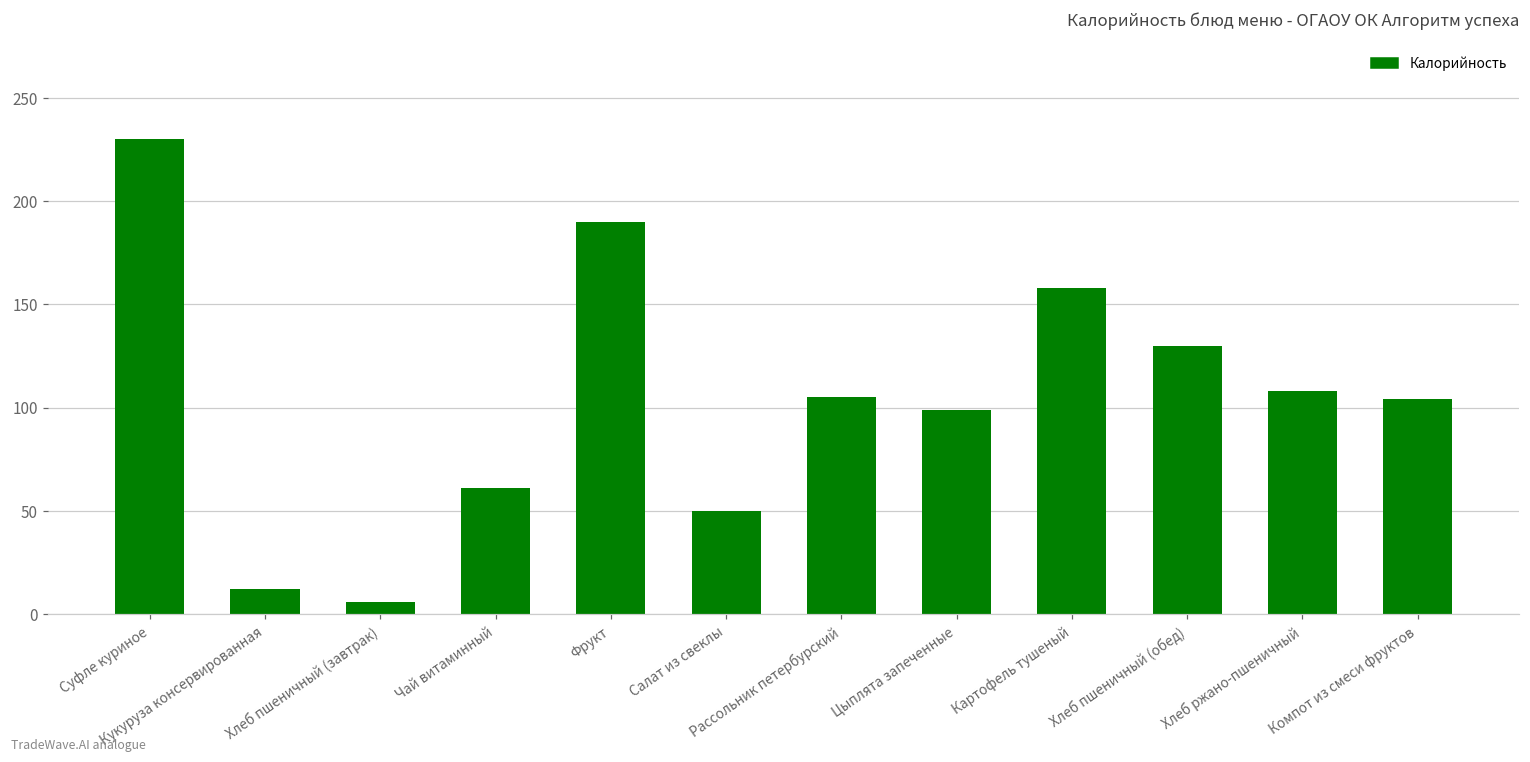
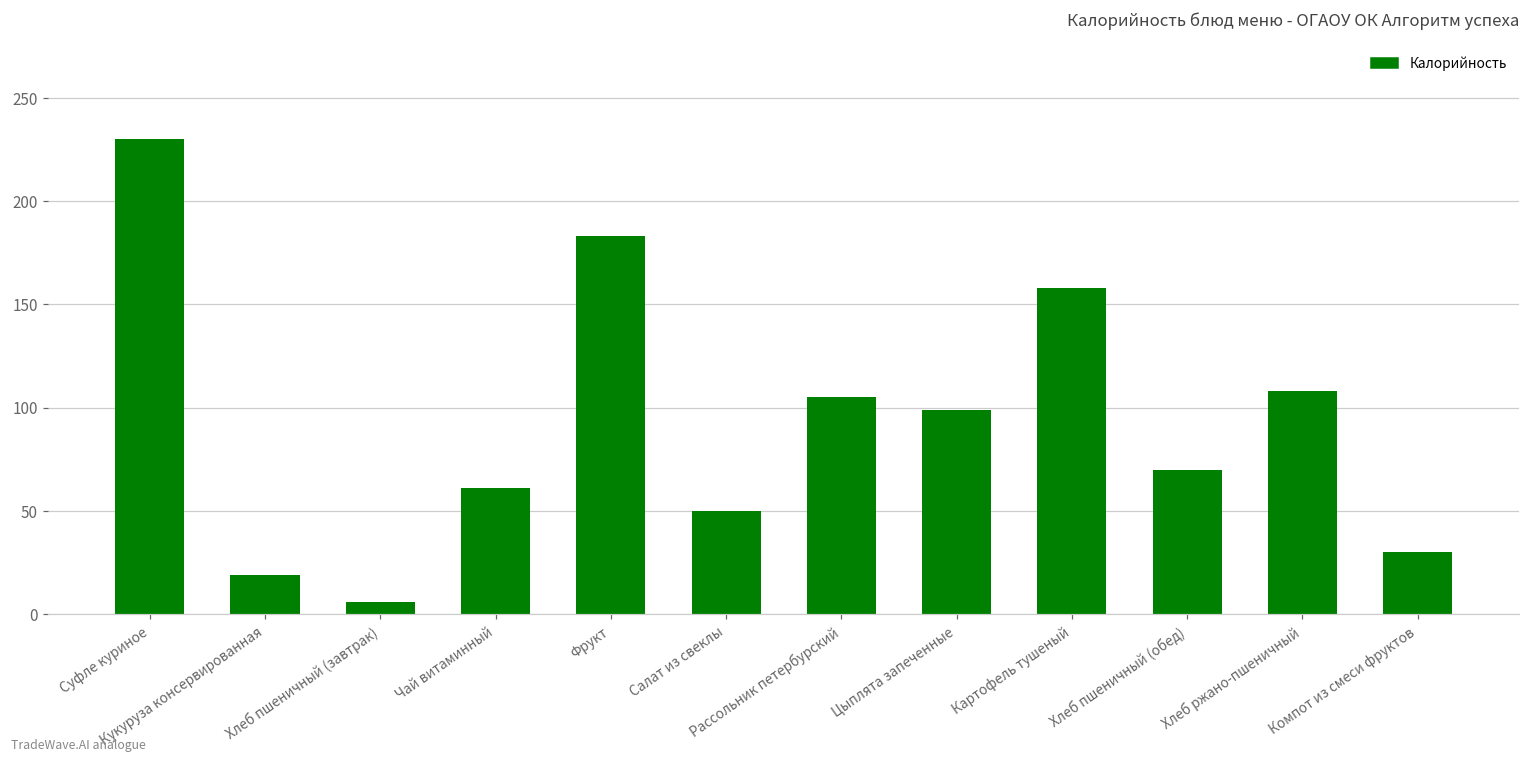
  {
    "Суфле куриное": 230,
-   "Кукуруза консервированная": 12,
+   "Кукуруза консервированная": 19,
    "Хлеб пшеничный (завтрак)": 6,
    "Чай витаминный": 61,
-   "Фрукт": 190,
+   "Фрукт": 183,
    "Салат из свеклы": 50,
    "Рассольник петербурский": 105,
    "Цыплята запеченные": 99,
    "Картофель тушеный": 158,
-   "Хлеб пшеничный (обед)": 130,
+   "Хлеб пшеничный (обед)": 70,
    "Хлеб ржано-пшеничный": 108,
-   "Компот из смеси фруктов": 104
+   "Компот из смеси фруктов": 30
  }
